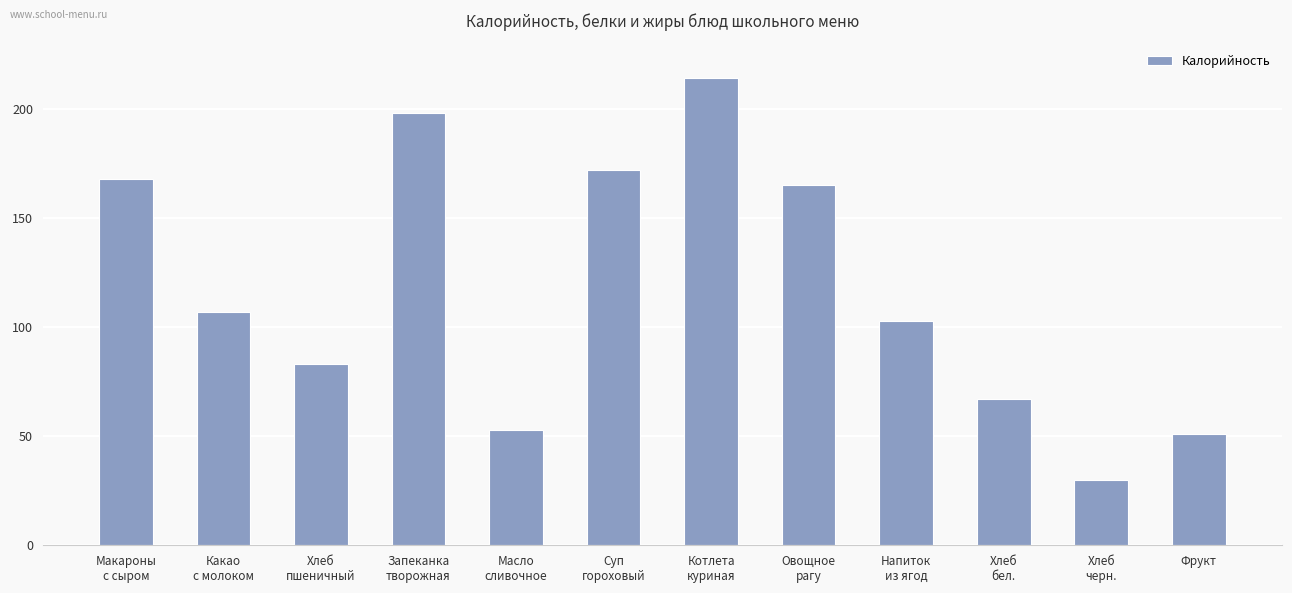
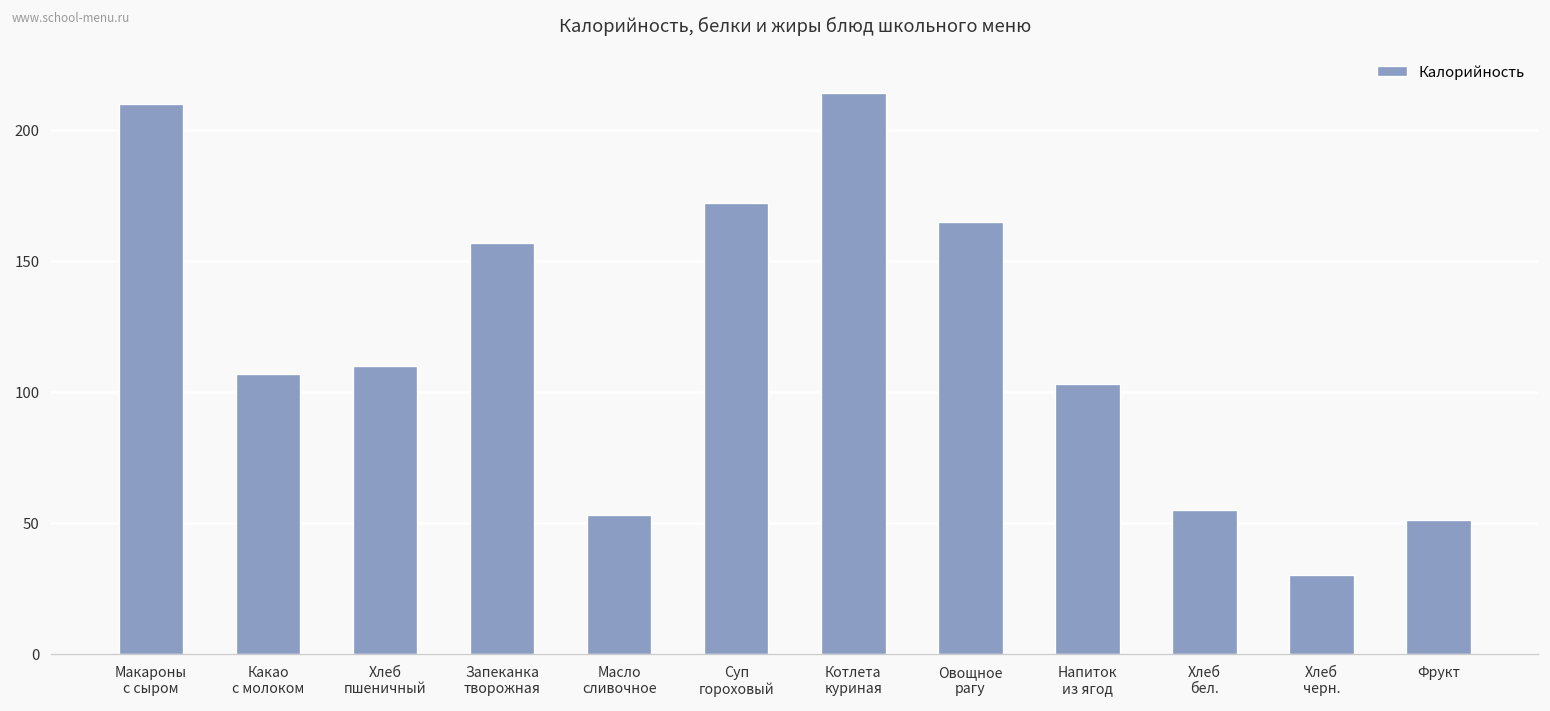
  {
-   "Макароны с сыром": 168,
+   "Макароны с сыром": 210,
    "Какао с молоком": 107,
-   "Хлеб пшеничный": 83,
-   "Запеканка творожная": 198,
+   "Хлеб пшеничный": 110,
+   "Запеканка творожная": 157,
    "Масло сливочное": 53,
    "Суп гороховый": 172,
    "Котлета куриная": 214,
    "Овощное рагу": 165,
    "Напиток из ягод": 103,
-   "Хлеб бел.": 67,
+   "Хлеб бел.": 55,
    "Хлеб черн.": 30,
    "Фрукт": 51
  }
